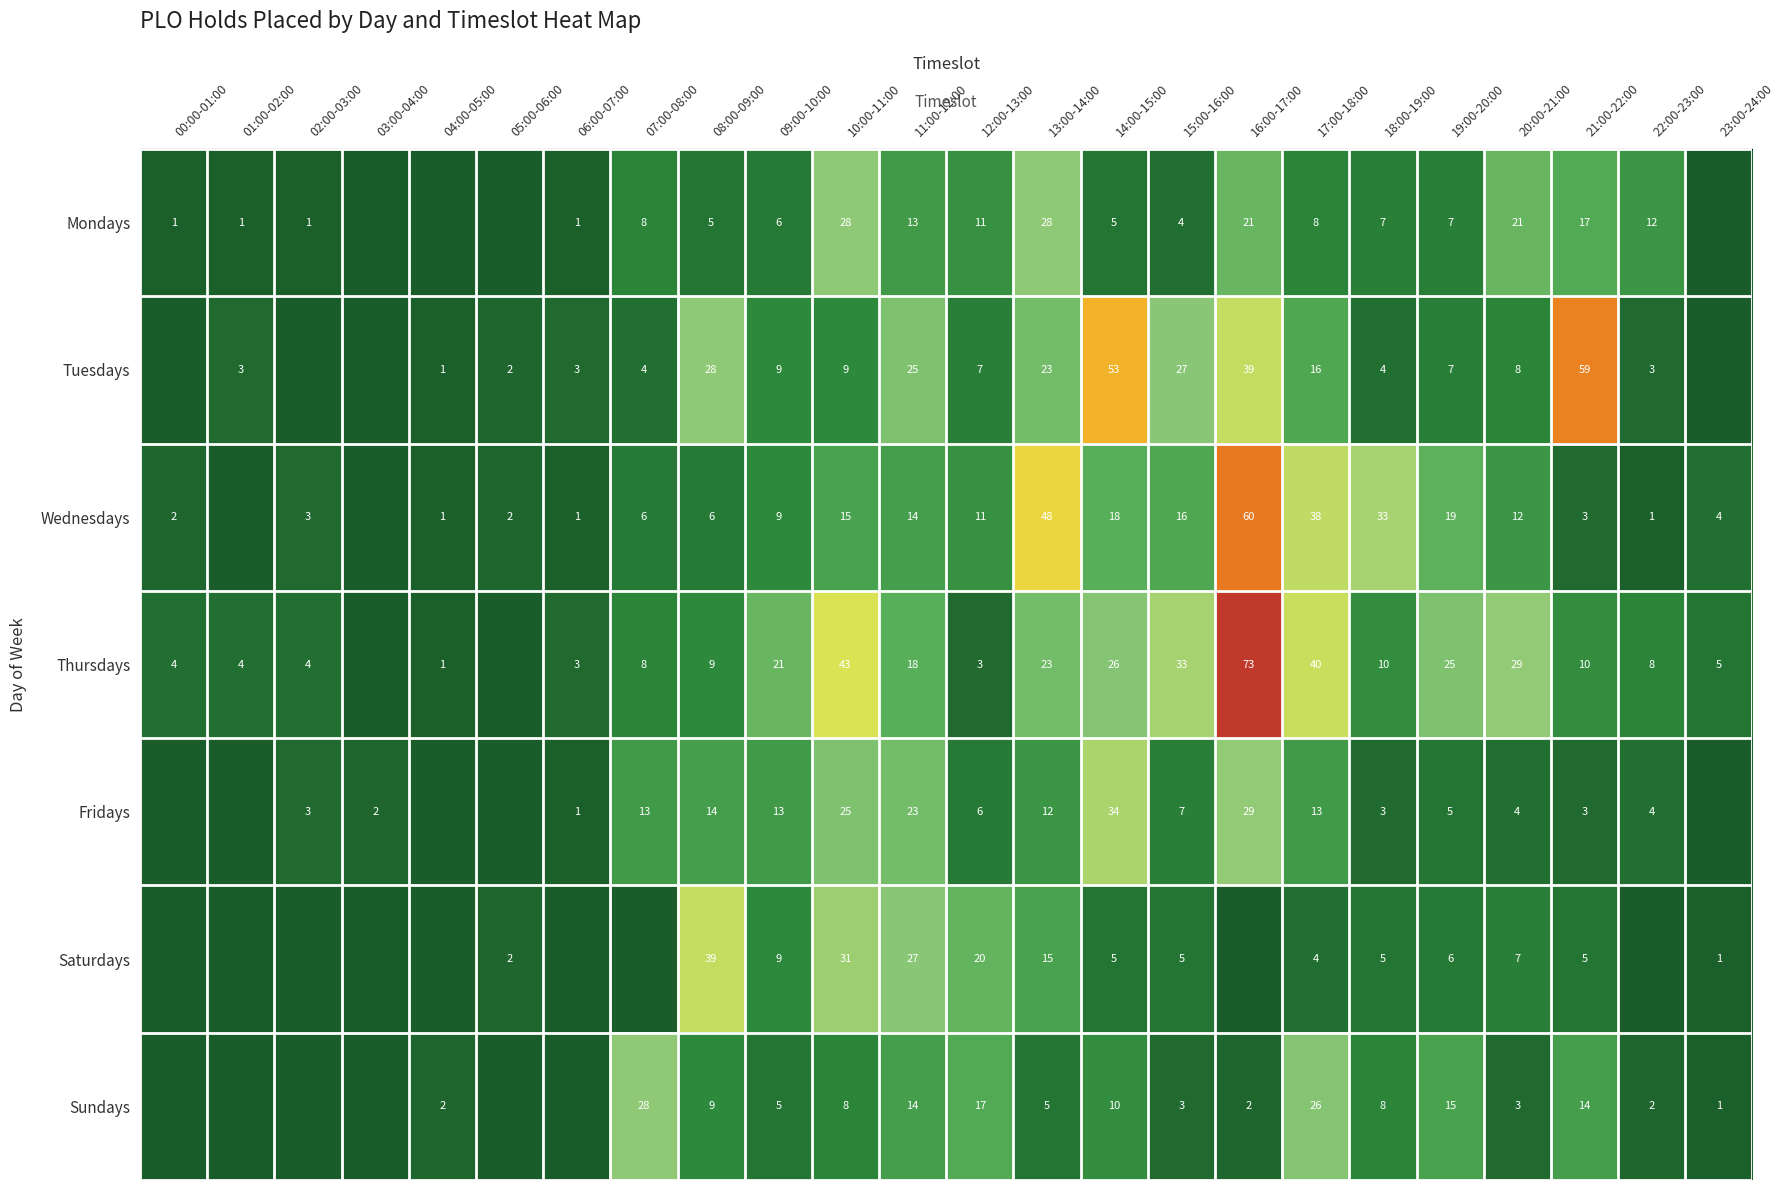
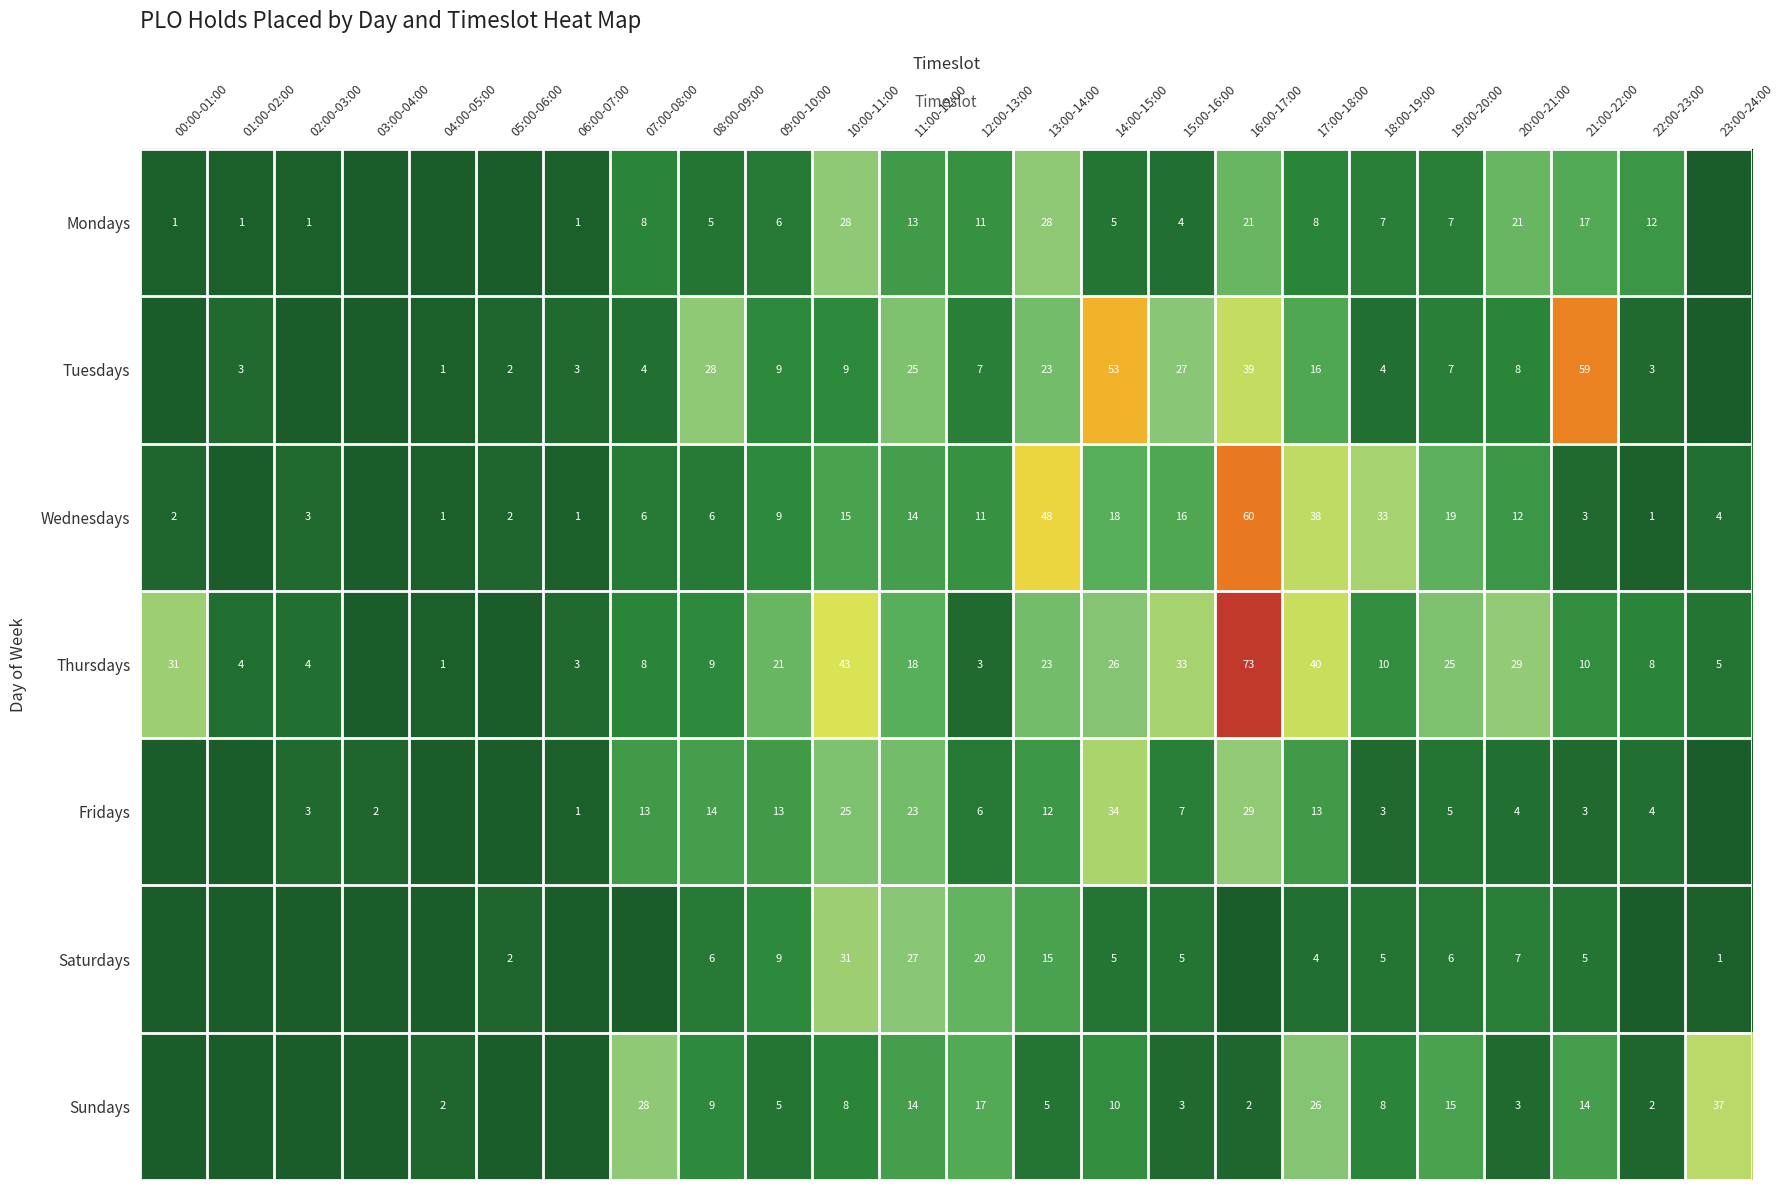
  {
    "Mondays": {
      "00:00-01:00": 1,
      "01:00-02:00": 1,
      "02:00-03:00": 1,
      "06:00-07:00": 1,
      "07:00-08:00": 8,
      "08:00-09:00": 5,
      "09:00-10:00": 6,
      "10:00-11:00": 28,
      "11:00-12:00": 13,
      "12:00-13:00": 11,
      "13:00-14:00": 28,
      "14:00-15:00": 5,
      "15:00-16:00": 4,
      "16:00-17:00": 21,
      "17:00-18:00": 8,
      "18:00-19:00": 7,
      "19:00-20:00": 7,
      "20:00-21:00": 21,
      "21:00-22:00": 17,
      "22:00-23:00": 12
    },
    "Tuesdays": {
      "01:00-02:00": 3,
      "04:00-05:00": 1,
      "05:00-06:00": 2,
      "06:00-07:00": 3,
      "07:00-08:00": 4,
      "08:00-09:00": 28,
      "09:00-10:00": 9,
      "10:00-11:00": 9,
      "11:00-12:00": 25,
      "12:00-13:00": 7,
      "13:00-14:00": 23,
      "14:00-15:00": 53,
      "15:00-16:00": 27,
      "16:00-17:00": 39,
      "17:00-18:00": 16,
      "18:00-19:00": 4,
      "19:00-20:00": 7,
      "20:00-21:00": 8,
      "21:00-22:00": 59,
      "22:00-23:00": 3
    },
    "Wednesdays": {
      "00:00-01:00": 2,
      "02:00-03:00": 3,
      "04:00-05:00": 1,
      "05:00-06:00": 2,
      "06:00-07:00": 1,
      "07:00-08:00": 6,
      "08:00-09:00": 6,
      "09:00-10:00": 9,
      "10:00-11:00": 15,
      "11:00-12:00": 14,
      "12:00-13:00": 11,
      "13:00-14:00": 48,
      "14:00-15:00": 18,
      "15:00-16:00": 16,
      "16:00-17:00": 60,
      "17:00-18:00": 38,
      "18:00-19:00": 33,
      "19:00-20:00": 19,
      "20:00-21:00": 12,
      "21:00-22:00": 3,
      "22:00-23:00": 1,
      "23:00-24:00": 4
    },
    "Thursdays": {
-     "00:00-01:00": 4,
+     "00:00-01:00": 31,
      "01:00-02:00": 4,
      "02:00-03:00": 4,
      "04:00-05:00": 1,
      "06:00-07:00": 3,
      "07:00-08:00": 8,
      "08:00-09:00": 9,
      "09:00-10:00": 21,
      "10:00-11:00": 43,
      "11:00-12:00": 18,
      "12:00-13:00": 3,
      "13:00-14:00": 23,
      "14:00-15:00": 26,
      "15:00-16:00": 33,
      "16:00-17:00": 73,
      "17:00-18:00": 40,
      "18:00-19:00": 10,
      "19:00-20:00": 25,
      "20:00-21:00": 29,
      "21:00-22:00": 10,
      "22:00-23:00": 8,
      "23:00-24:00": 5
    },
    "Fridays": {
      "02:00-03:00": 3,
      "03:00-04:00": 2,
      "06:00-07:00": 1,
      "07:00-08:00": 13,
      "08:00-09:00": 14,
      "09:00-10:00": 13,
      "10:00-11:00": 25,
      "11:00-12:00": 23,
      "12:00-13:00": 6,
      "13:00-14:00": 12,
      "14:00-15:00": 34,
      "15:00-16:00": 7,
      "16:00-17:00": 29,
      "17:00-18:00": 13,
      "18:00-19:00": 3,
      "19:00-20:00": 5,
      "20:00-21:00": 4,
      "21:00-22:00": 3,
      "22:00-23:00": 4
    },
    "Saturdays": {
      "05:00-06:00": 2,
-     "08:00-09:00": 39,
+     "08:00-09:00": 6,
      "09:00-10:00": 9,
      "10:00-11:00": 31,
      "11:00-12:00": 27,
      "12:00-13:00": 20,
      "13:00-14:00": 15,
      "14:00-15:00": 5,
      "15:00-16:00": 5,
      "17:00-18:00": 4,
      "18:00-19:00": 5,
      "19:00-20:00": 6,
      "20:00-21:00": 7,
      "21:00-22:00": 5,
      "23:00-24:00": 1
    },
    "Sundays": {
      "04:00-05:00": 2,
      "07:00-08:00": 28,
      "08:00-09:00": 9,
      "09:00-10:00": 5,
      "10:00-11:00": 8,
      "11:00-12:00": 14,
      "12:00-13:00": 17,
      "13:00-14:00": 5,
      "14:00-15:00": 10,
      "15:00-16:00": 3,
      "16:00-17:00": 2,
      "17:00-18:00": 26,
      "18:00-19:00": 8,
      "19:00-20:00": 15,
      "20:00-21:00": 3,
      "21:00-22:00": 14,
      "22:00-23:00": 2,
-     "23:00-24:00": 1
+     "23:00-24:00": 37
    }
  }
